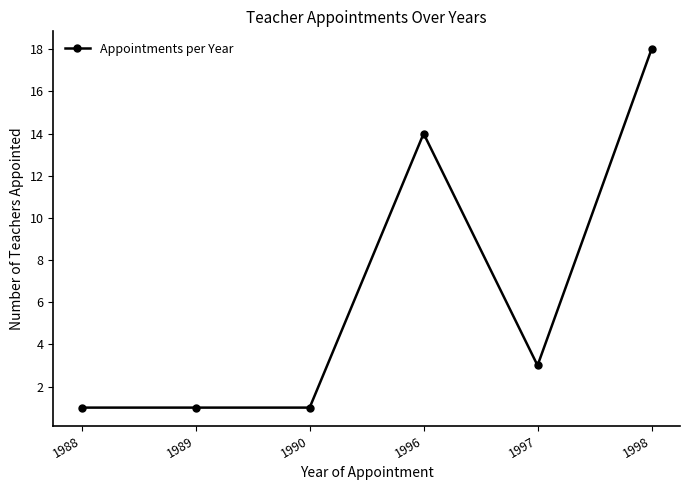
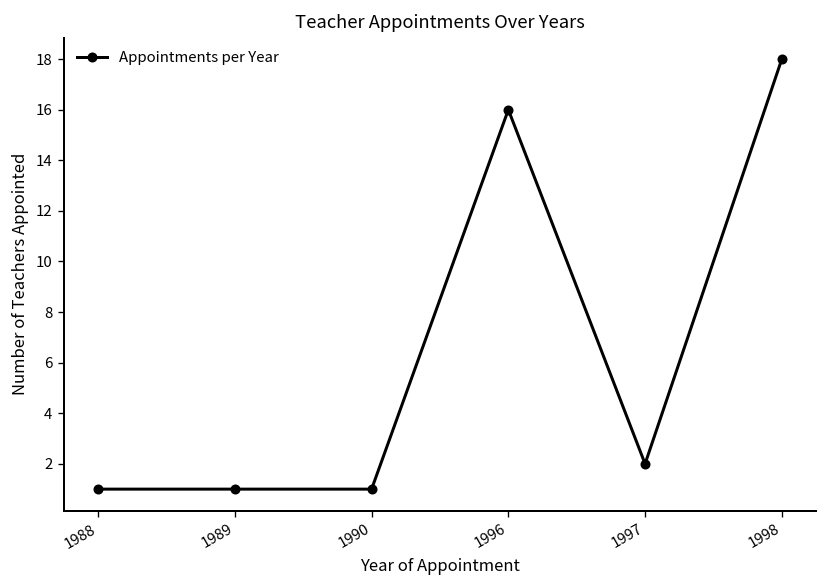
  {
    "1988": 1,
    "1989": 1,
    "1990": 1,
-   "1996": 14,
-   "1997": 3,
+   "1996": 16,
+   "1997": 2,
    "1998": 18
  }
